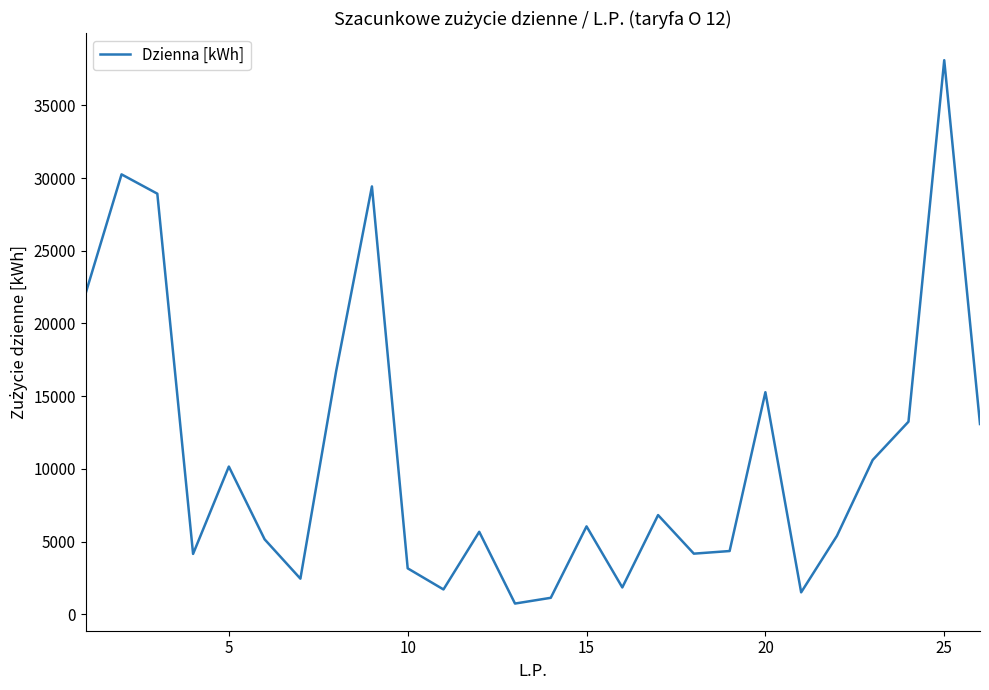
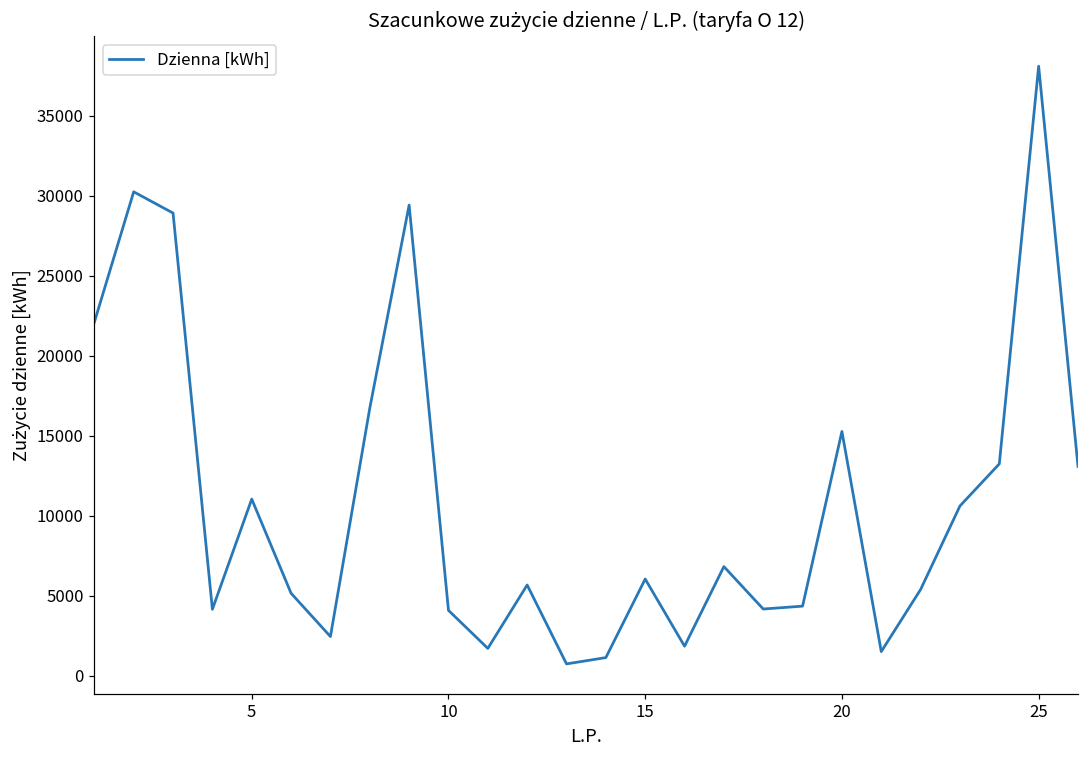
  {
-   "5": 10200,
-   "10": 3200,
+   "5": 11000,
+   "10": 4100,
    "15": 6000,
    "20": 15300,
    "25": 38100
  }
